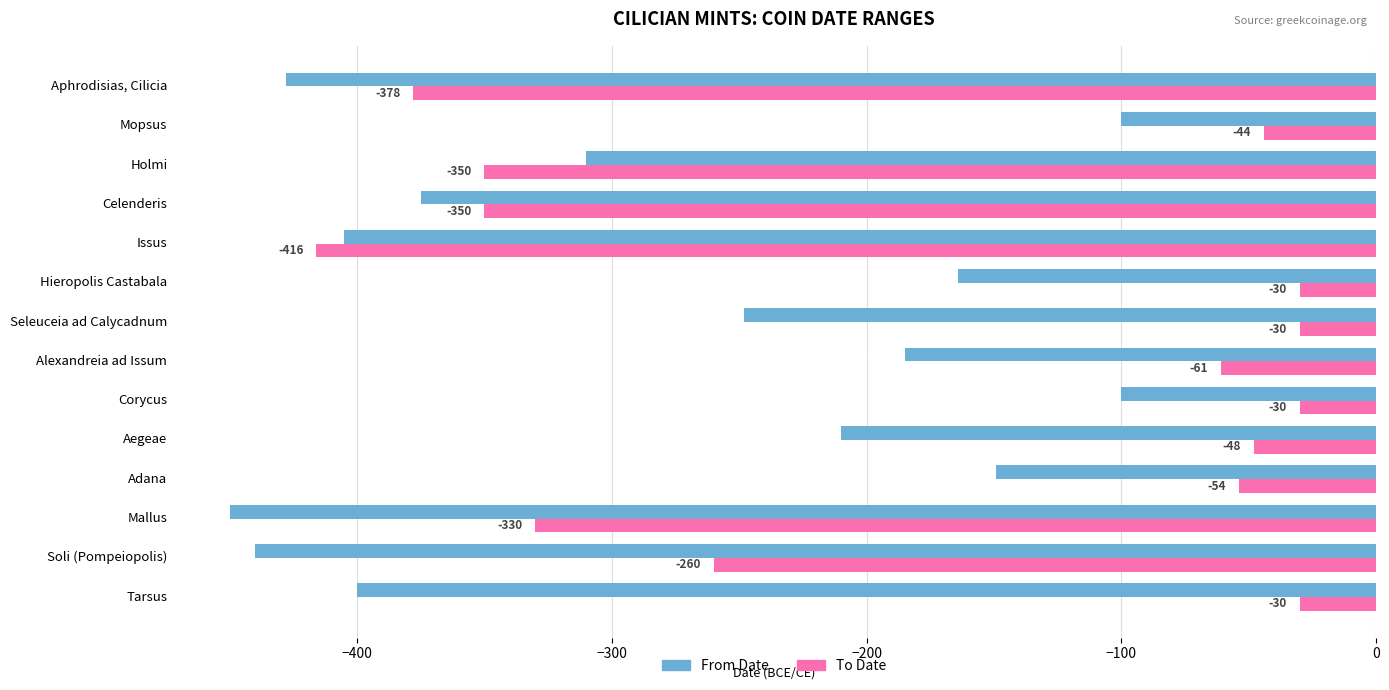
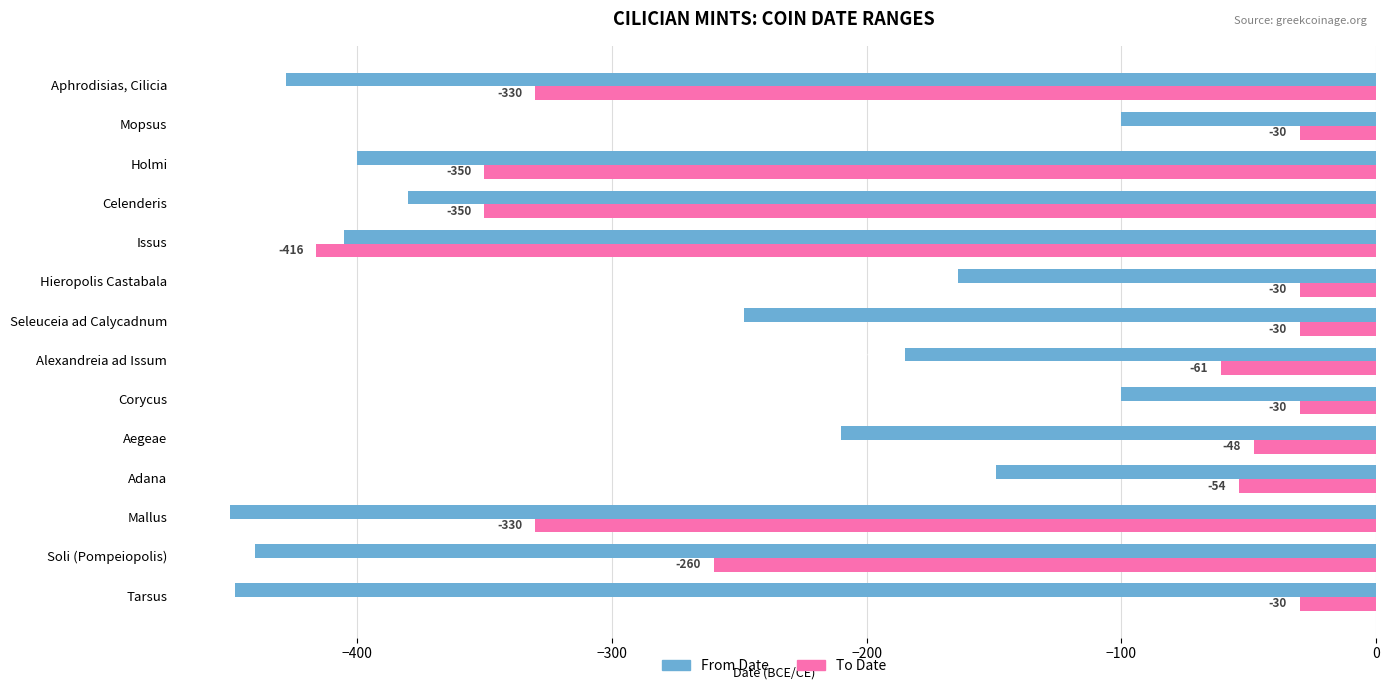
  {
    "From Date": {
      "Aphrodisias, Cilicia": -428,
      "Mopsus": -100,
-     "Holmi": -310,
-     "Celenderis": -375,
+     "Holmi": -400,
+     "Celenderis": -380,
      "Issus": -405,
      "Hieropolis Castabala": -164,
      "Seleuceia ad Calycadnum": -248,
      "Alexandreia ad Issum": -185,
      "Corycus": -100,
      "Aegeae": -210,
      "Adana": -149,
      "Mallus": -450,
      "Soli (Pompeiopolis)": -440,
-     "Tarsus": -400
+     "Tarsus": -448
    },
    "To Date": {
-     "Aphrodisias, Cilicia": -378,
-     "Mopsus": -44,
+     "Aphrodisias, Cilicia": -330,
+     "Mopsus": -30,
      "Holmi": -350,
      "Celenderis": -350,
      "Issus": -416,
      "Hieropolis Castabala": -30,
      "Seleuceia ad Calycadnum": -30,
      "Alexandreia ad Issum": -61,
      "Corycus": -30,
      "Aegeae": -48,
      "Adana": -54,
      "Mallus": -330,
      "Soli (Pompeiopolis)": -260,
      "Tarsus": -30
    }
  }
